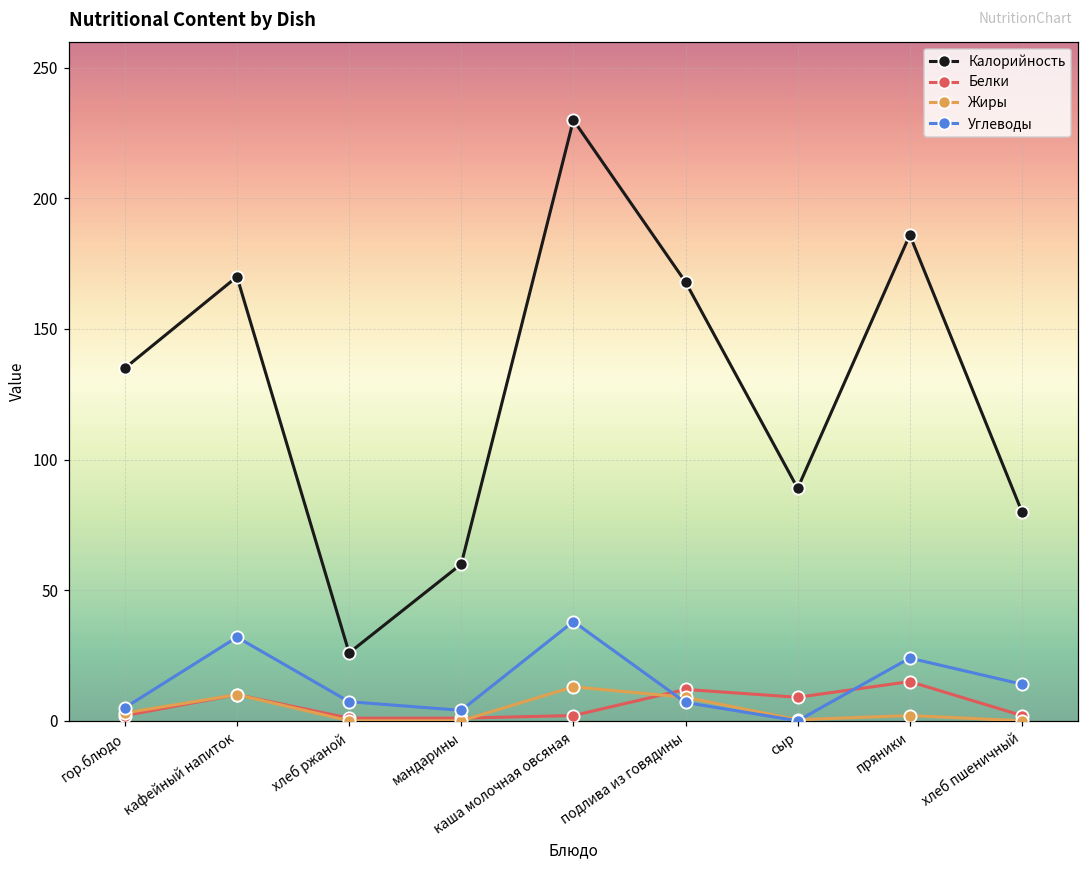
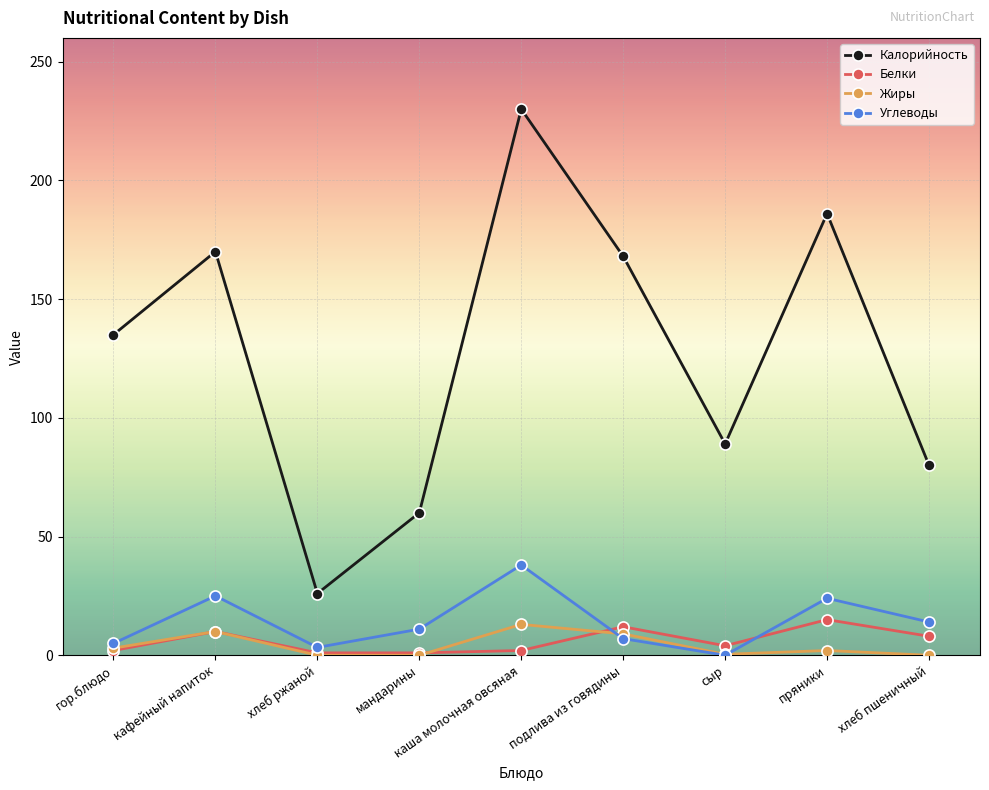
  {
    "Калорийность": {
      "гор.блюдо": 135,
      "кафейный напиток": 170,
      "хлеб ржаной": 26,
      "мандарины": 60,
      "каша молочная овсяная": 230,
      "подлива из говядины": 168,
      "сыр": 89,
      "пряники": 186,
      "хлеб пшеничный": 80
    },
    "Белки": {
      "каша молочная овсяная": 2,
      "подлива из говядины": 12,
-     "сыр": 9,
+     "сыр": 4,
      "пряники": 15,
-     "хлеб пшеничный": 2
+     "хлеб пшеничный": 8
    },
    "Жиры": {
      "каша молочная овсяная": 13,
      "подлива из говядины": 9,
      "пряники": 2,
      "хлеб пшеничный": 0
    },
    "Углеводы": {
      "гор.блюдо": 5,
-     "кафейный напиток": 32,
-     "хлеб ржаной": 7,
-     "мандарины": 4,
+     "кафейный напиток": 25,
+     "хлеб ржаной": 3,
+     "мандарины": 11,
      "каша молочная овсяная": 38,
      "подлива из говядины": 7,
      "пряники": 24,
      "хлеб пшеничный": 14
    }
  }
